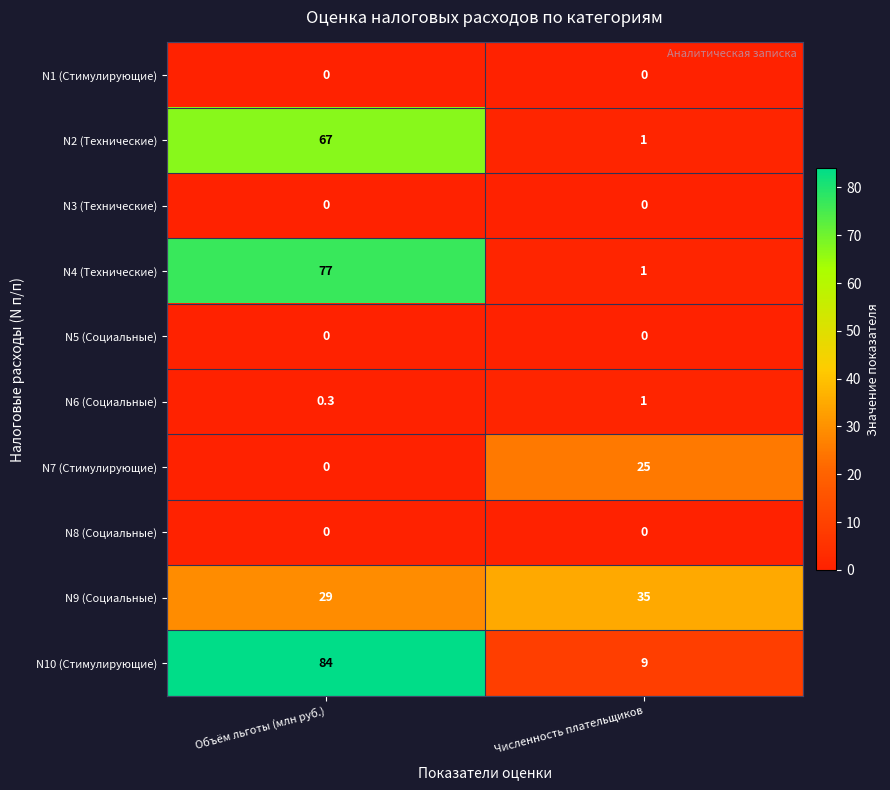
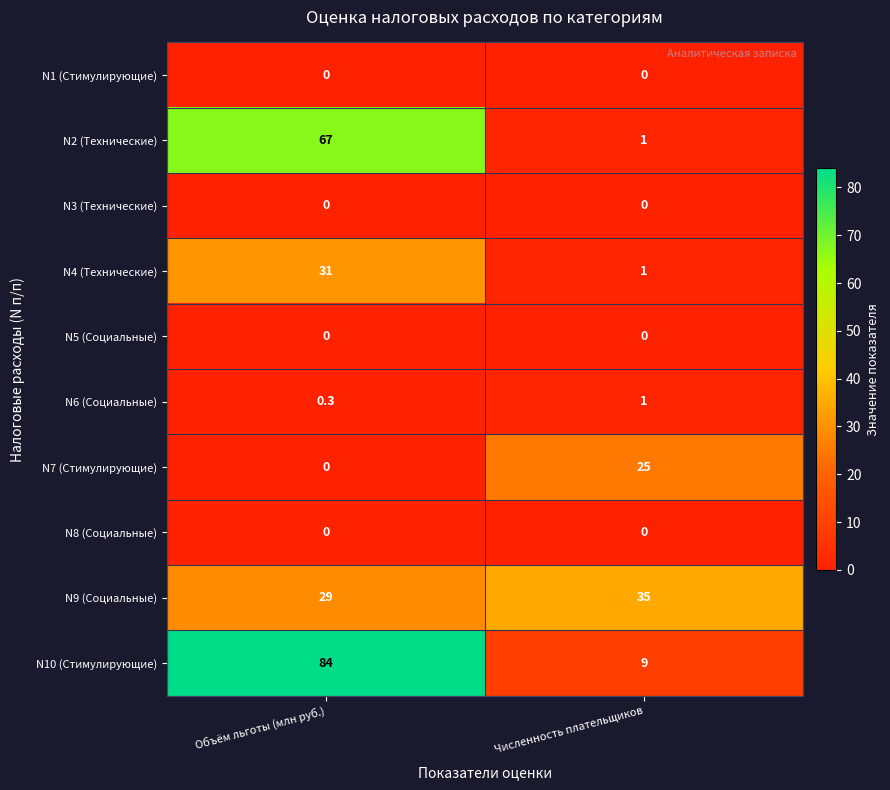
  {
    "N1 (Стимулирующие)": {
      "Объём льготы (млн руб.)": 0
    },
    "N2 (Технические)": {
      "Объём льготы (млн руб.)": 67,
      "Численность плательщиков": 1
    },
    "N3 (Технические)": {
      "Объём льготы (млн руб.)": 0,
      "Численность плательщиков": 0
    },
    "N4 (Технические)": {
-     "Объём льготы (млн руб.)": 77,
+     "Объём льготы (млн руб.)": 31,
      "Численность плательщиков": 1
    },
    "N5 (Социальные)": {
      "Объём льготы (млн руб.)": 0,
      "Численность плательщиков": 0
    },
    "N6 (Социальные)": {
      "Объём льготы (млн руб.)": 0.3,
      "Численность плательщиков": 1
    },
    "N7 (Стимулирующие)": {
      "Объём льготы (млн руб.)": 0,
      "Численность плательщиков": 25
    },
    "N8 (Социальные)": {
      "Объём льготы (млн руб.)": 0,
      "Численность плательщиков": 0
    },
    "N9 (Социальные)": {
      "Объём льготы (млн руб.)": 29,
      "Численность плательщиков": 35
    },
    "N10 (Стимулирующие)": {
      "Объём льготы (млн руб.)": 84,
      "Численность плательщиков": 9
    }
  }
